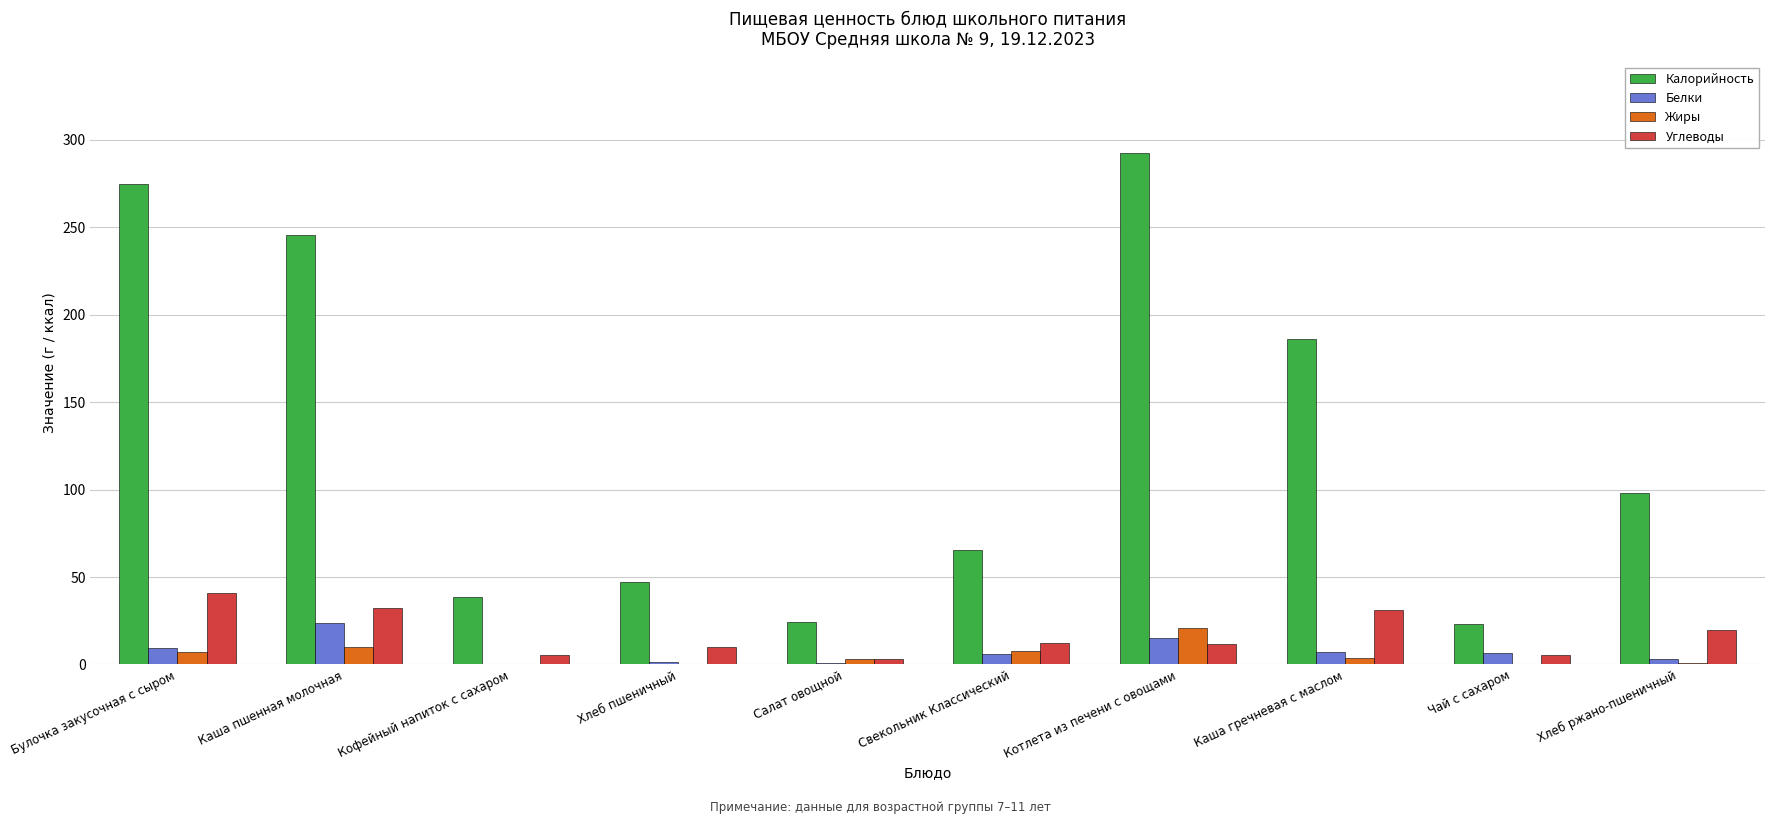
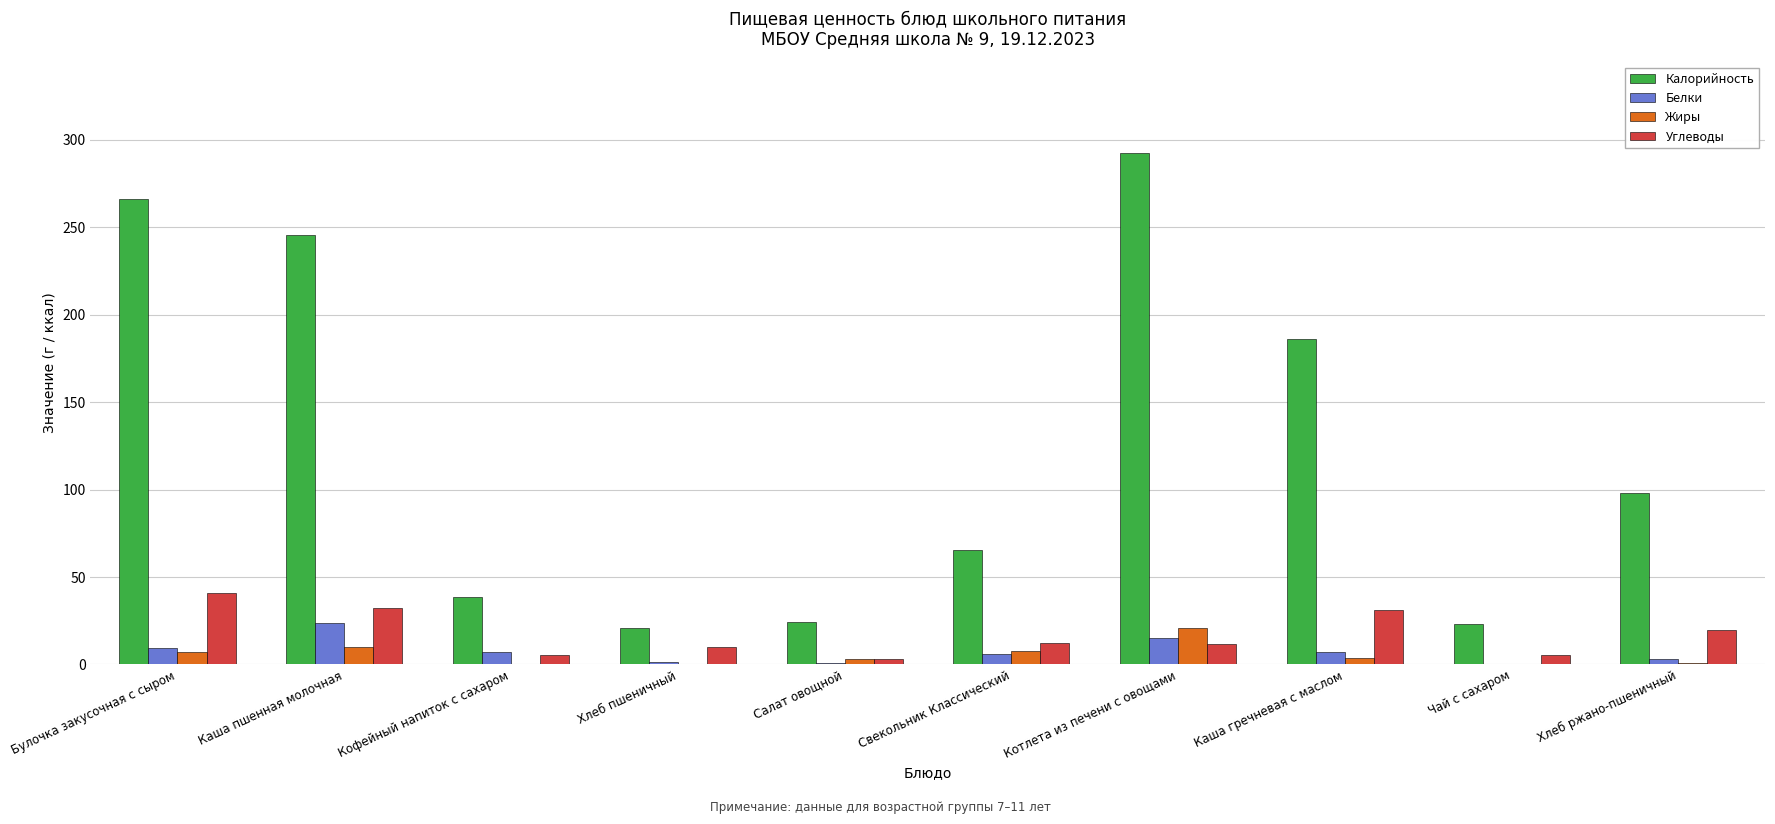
  {
    "Калорийность": {
-     "Булочка закусочная с сыром": 275,
+     "Булочка закусочная с сыром": 266,
      "Каша пшенная молочная": 246,
      "Кофейный напиток с сахаром": 39,
-     "Хлеб пшеничный": 47,
+     "Хлеб пшеничный": 21,
      "Салат овощной": 24,
      "Свекольник Классический": 66,
      "Котлета из печени с овощами": 292,
      "Каша гречневая с маслом": 186,
      "Чай с сахаром": 23,
      "Хлеб ржано-пшеничный": 98
    },
    "Белки": {
      "Булочка закусочная с сыром": 10,
      "Каша пшенная молочная": 24,
-     "Кофейный напиток с сахаром": 1,
+     "Кофейный напиток с сахаром": 7,
      "Хлеб пшеничный": 2,
      "Свекольник Классический": 6,
      "Котлета из печени с овощами": 15,
      "Каша гречневая с маслом": 7,
-     "Чай с сахаром": 7,
+     "Чай с сахаром": 0,
      "Хлеб ржано-пшеничный": 3
    }
  }
